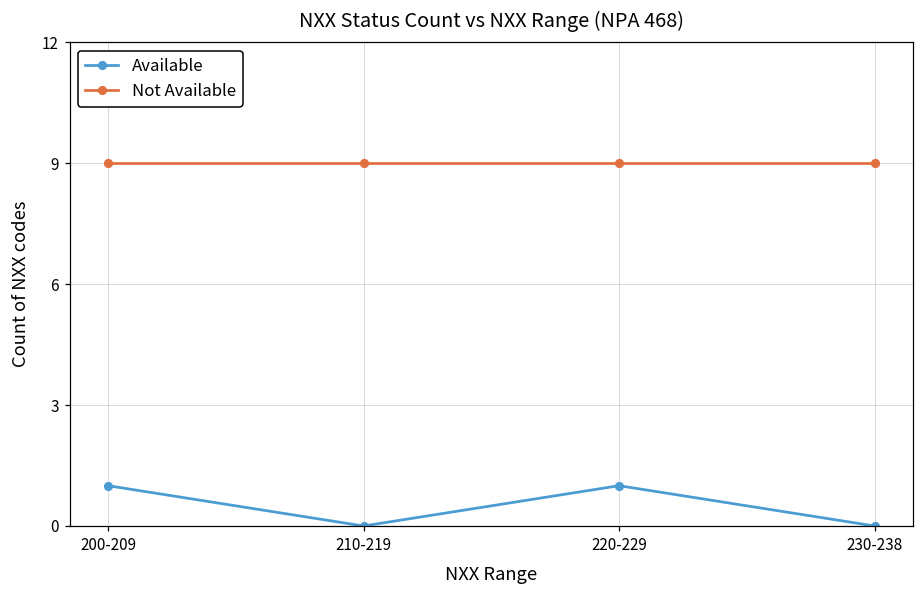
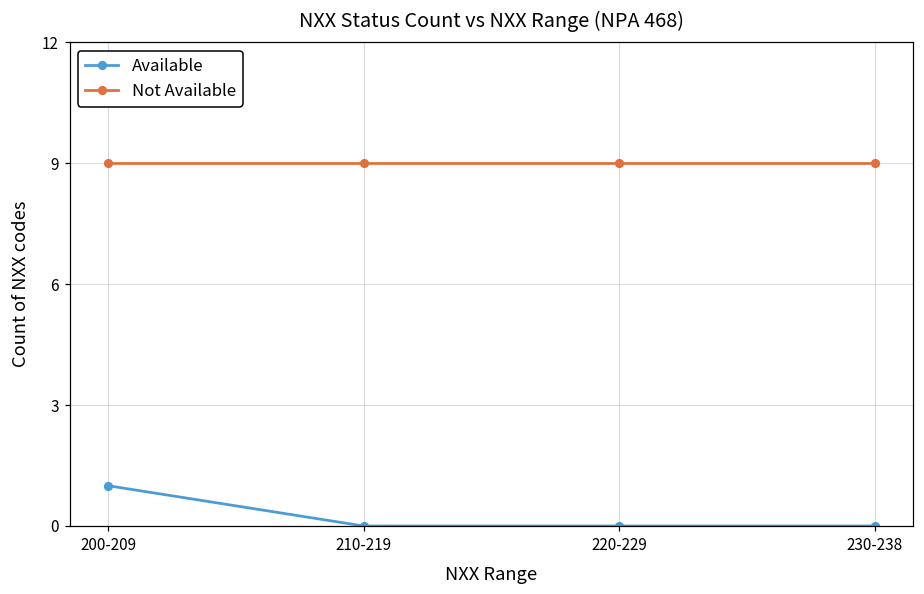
  {
    "Available": {
      "200-209": 1,
      "210-219": 0,
-     "220-229": 1,
+     "220-229": 0,
      "230-238": 0
    },
    "Not Available": {
      "200-209": 9,
      "210-219": 9,
      "220-229": 9,
      "230-238": 9
    }
  }
